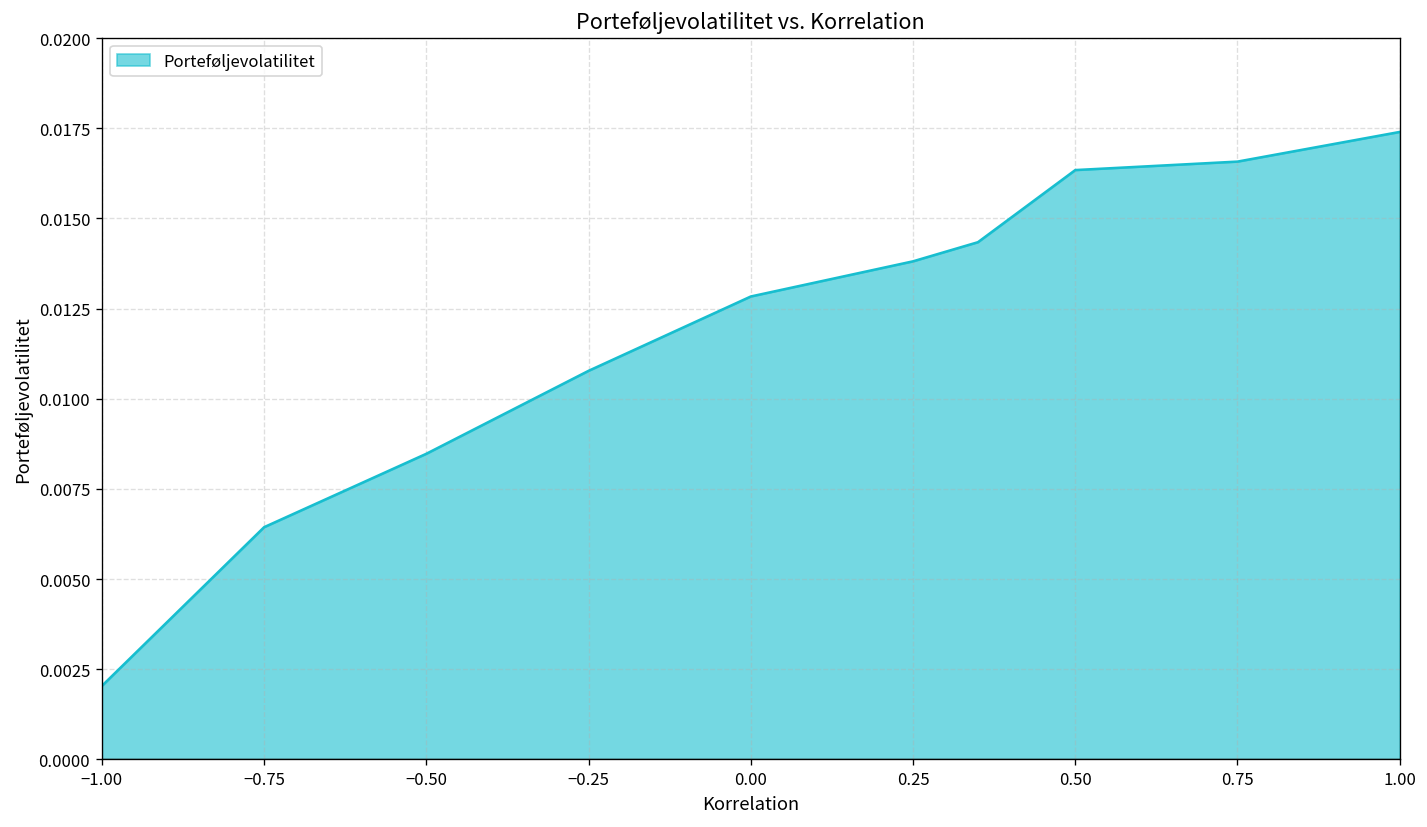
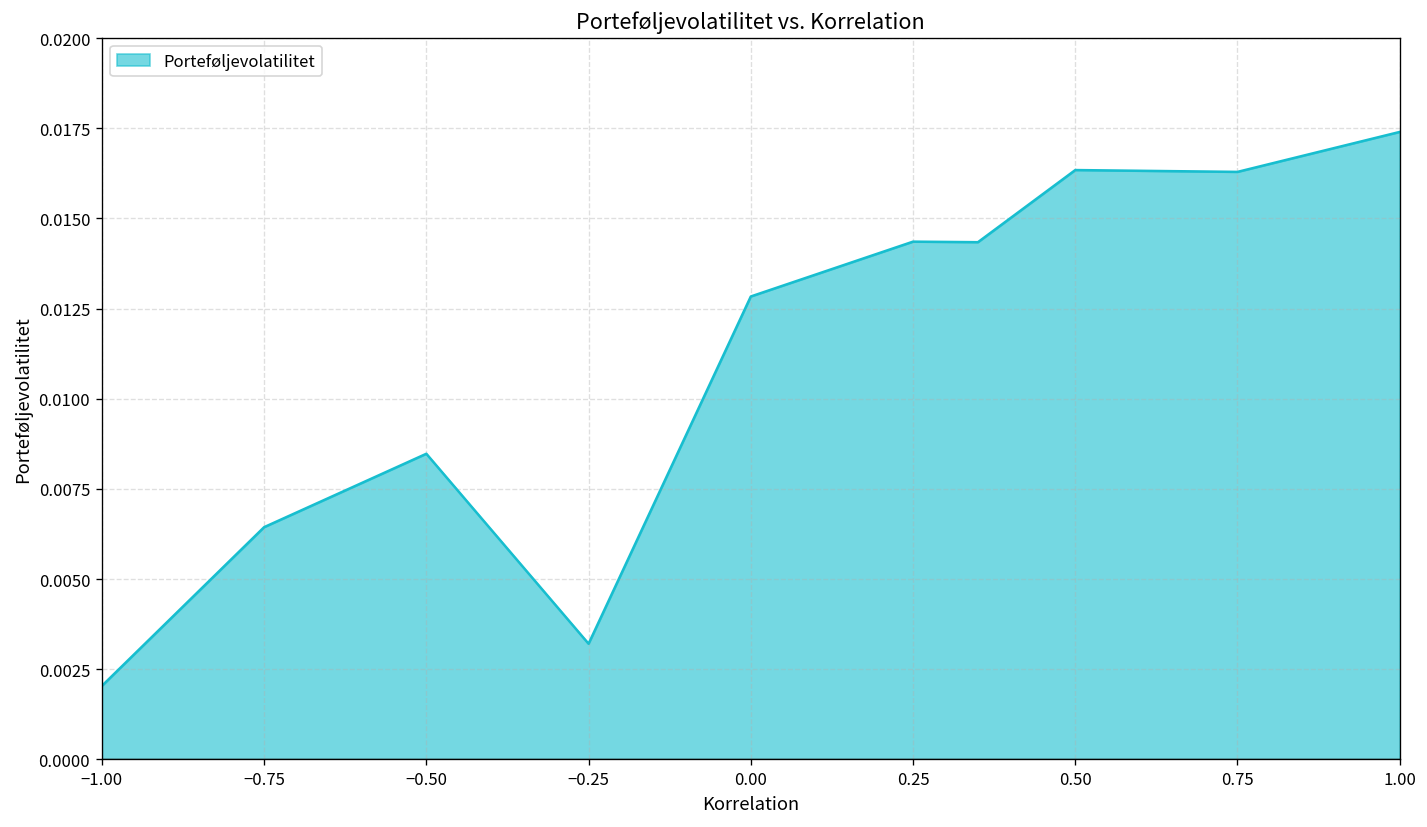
  {
    "−1.00": 0.0020,
    "−0.75": 0.0064,
    "−0.50": 0.0085,
-   "−0.25": 0.0108,
+   "−0.25": 0.0032,
    "0.00": 0.0128,
-   "0.25": 0.0138,
+   "0.25": 0.0144,
    "0.50": 0.0163,
-   "0.75": 0.0166,
+   "0.75": 0.0163,
    "1.00": 0.0174
  }
